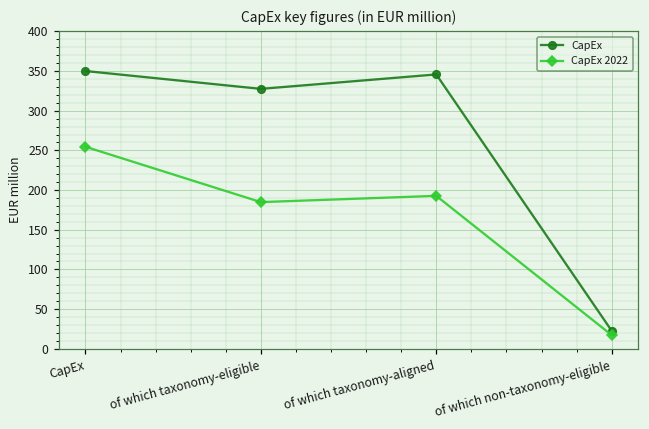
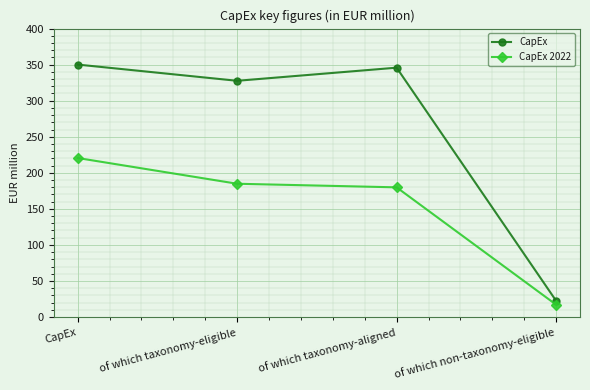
  {
    "CapEx": {
      "CapEx": 350,
      "of which taxonomy-eligible": 330,
      "of which taxonomy-aligned": 350,
      "of which non-taxonomy-eligible": 20
    },
    "CapEx 2022": {
-     "CapEx": 250,
+     "CapEx": 220,
      "of which taxonomy-eligible": 180,
-     "of which taxonomy-aligned": 190,
+     "of which taxonomy-aligned": 180,
      "of which non-taxonomy-eligible": 20
    }
  }
